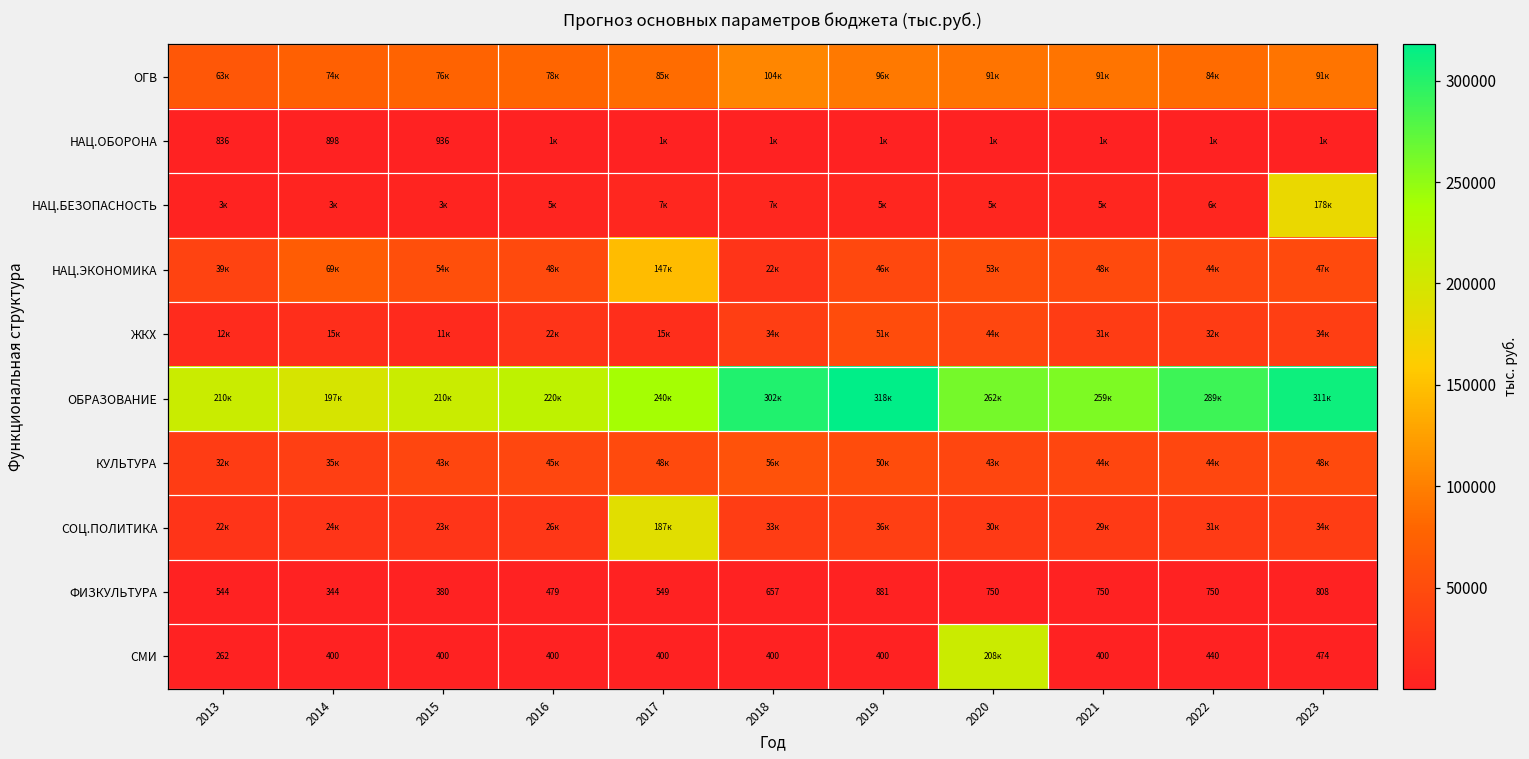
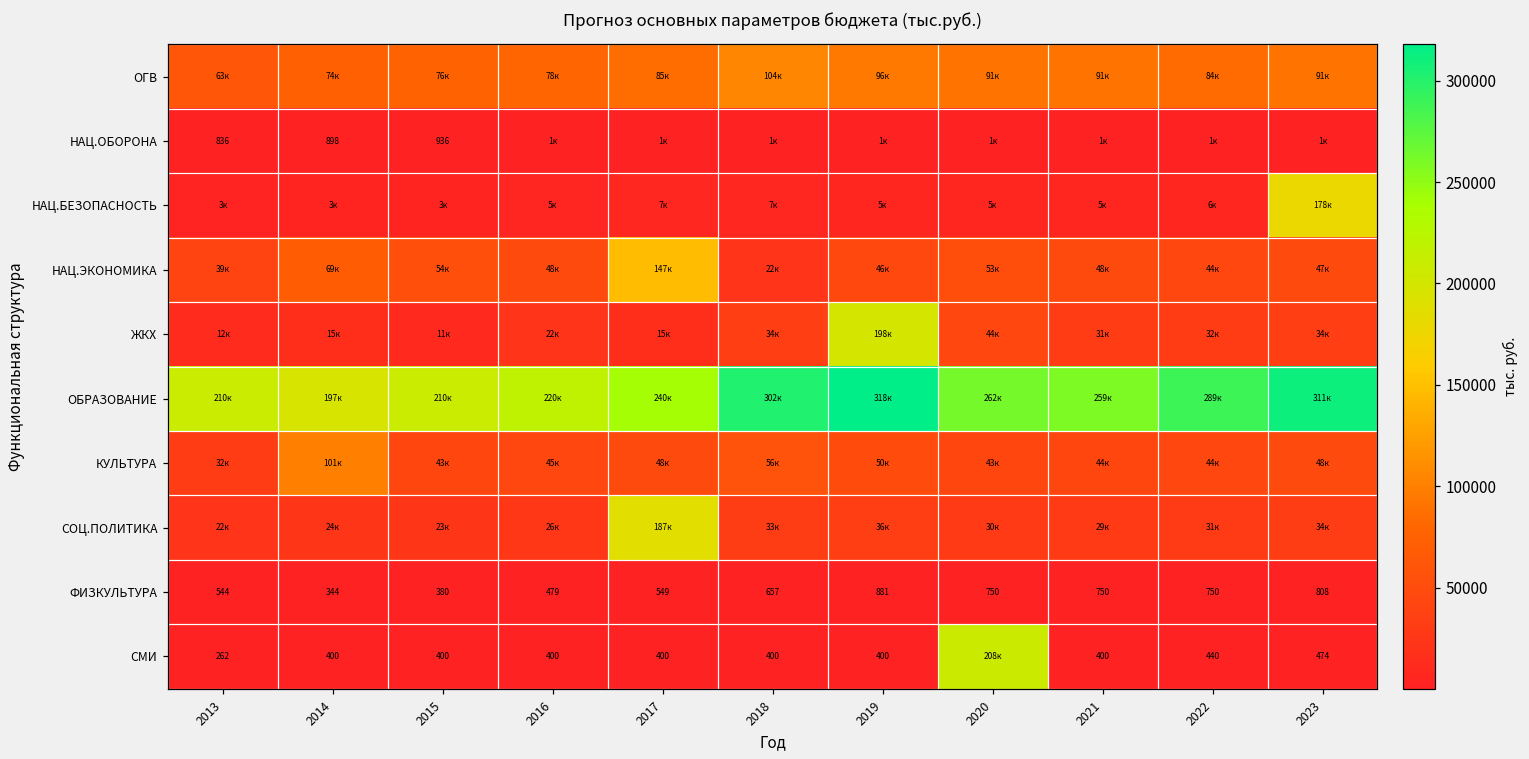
  {
    "ОГВ": {
      "2013": "63к",
      "2014": "74к",
      "2015": "76к",
      "2016": "78к",
      "2017": "85к",
      "2018": "104к",
      "2019": "96к",
      "2020": "91к",
      "2021": "91к",
      "2022": "84к",
      "2023": "91к"
    },
    "НАЦ.ОБОРОНА": {
      "2013": "836",
      "2014": "898",
      "2015": "936",
      "2016": "1к",
      "2017": "1к",
      "2018": "1к",
      "2019": "1к",
      "2020": "1к",
      "2021": "1к",
      "2022": "1к",
      "2023": "1к"
    },
    "НАЦ.БЕЗОПАСНОСТЬ": {
      "2013": "3к",
      "2014": "3к",
      "2015": "3к",
      "2016": "5к",
      "2017": "7к",
      "2018": "7к",
      "2019": "5к",
      "2020": "5к",
      "2021": "5к",
      "2022": "6к",
      "2023": "178к"
    },
    "НАЦ.ЭКОНОМИКА": {
      "2013": "39к",
      "2014": "69к",
      "2015": "54к",
      "2016": "48к",
      "2017": "147к",
      "2018": "22к",
      "2019": "46к",
      "2020": "53к",
      "2021": "48к",
      "2022": "44к",
      "2023": "47к"
    },
    "ЖКХ": {
      "2013": "12к",
      "2014": "15к",
      "2015": "11к",
      "2016": "22к",
      "2017": "15к",
      "2018": "34к",
-     "2019": "51к",
+     "2019": "198к",
      "2020": "44к",
      "2021": "31к",
      "2022": "32к",
      "2023": "34к"
    },
    "ОБРАЗОВАНИЕ": {
      "2013": "210к",
      "2014": "197к",
      "2015": "210к",
      "2016": "220к",
      "2017": "240к",
      "2018": "302к",
      "2019": "318к",
      "2020": "262к",
      "2021": "259к",
      "2022": "289к",
      "2023": "311к"
    },
    "КУЛЬТУРА": {
      "2013": "32к",
-     "2014": "35к",
+     "2014": "101к",
      "2015": "43к",
      "2016": "45к",
      "2017": "48к",
      "2018": "56к",
      "2019": "50к",
      "2020": "43к",
      "2021": "44к",
      "2022": "44к",
      "2023": "48к"
    },
    "СОЦ.ПОЛИТИКА": {
      "2013": "22к",
      "2014": "24к",
      "2015": "23к",
      "2016": "26к",
      "2017": "187к",
      "2018": "33к",
      "2019": "36к",
      "2020": "30к",
      "2021": "29к",
      "2022": "31к",
      "2023": "34к"
    },
    "ФИЗКУЛЬТУРА": {
      "2013": "544",
      "2014": "344",
      "2015": "380",
      "2016": "479",
      "2017": "549",
      "2018": "657",
      "2019": "881",
      "2020": "750",
      "2021": "750",
      "2022": "750",
      "2023": "808"
    },
    "СМИ": {
      "2013": "262",
      "2014": "400",
      "2015": "400",
      "2016": "400",
      "2017": "400",
      "2018": "400",
      "2019": "400",
      "2020": "208к",
      "2021": "400",
      "2022": "440",
      "2023": "474"
    }
  }
